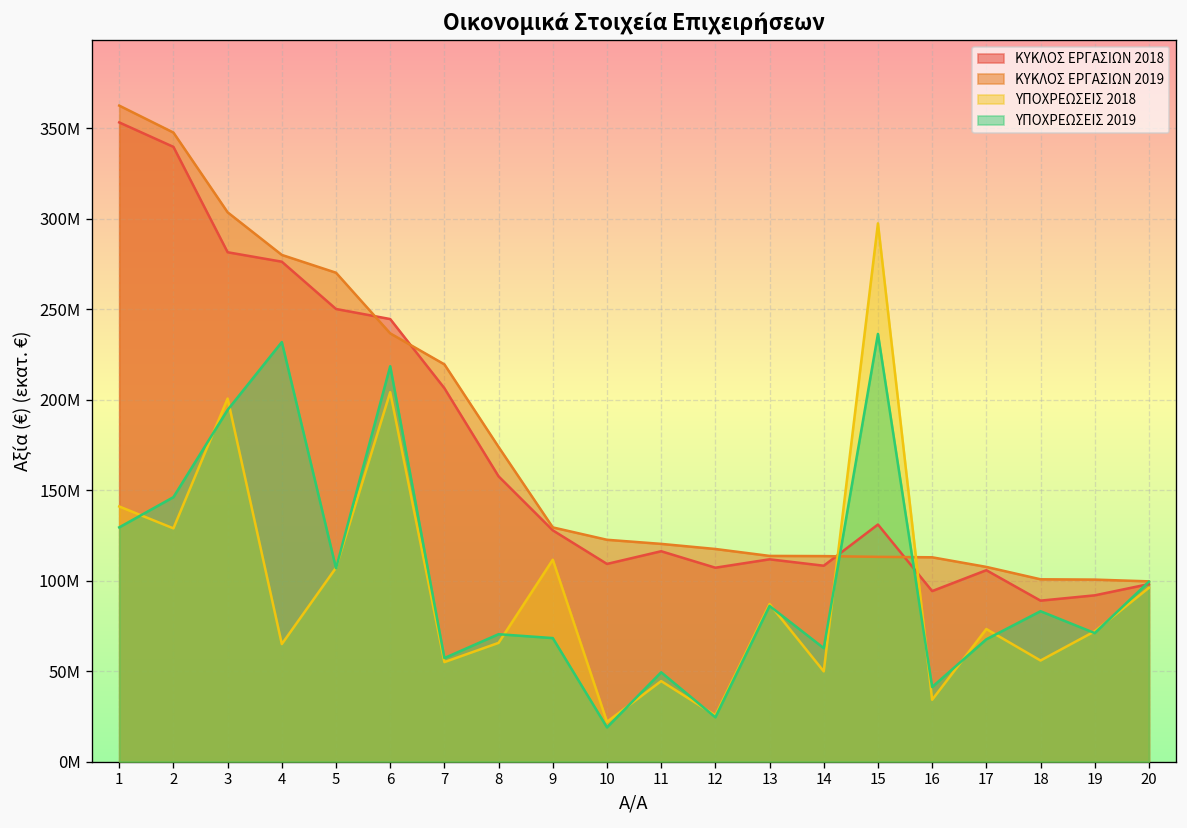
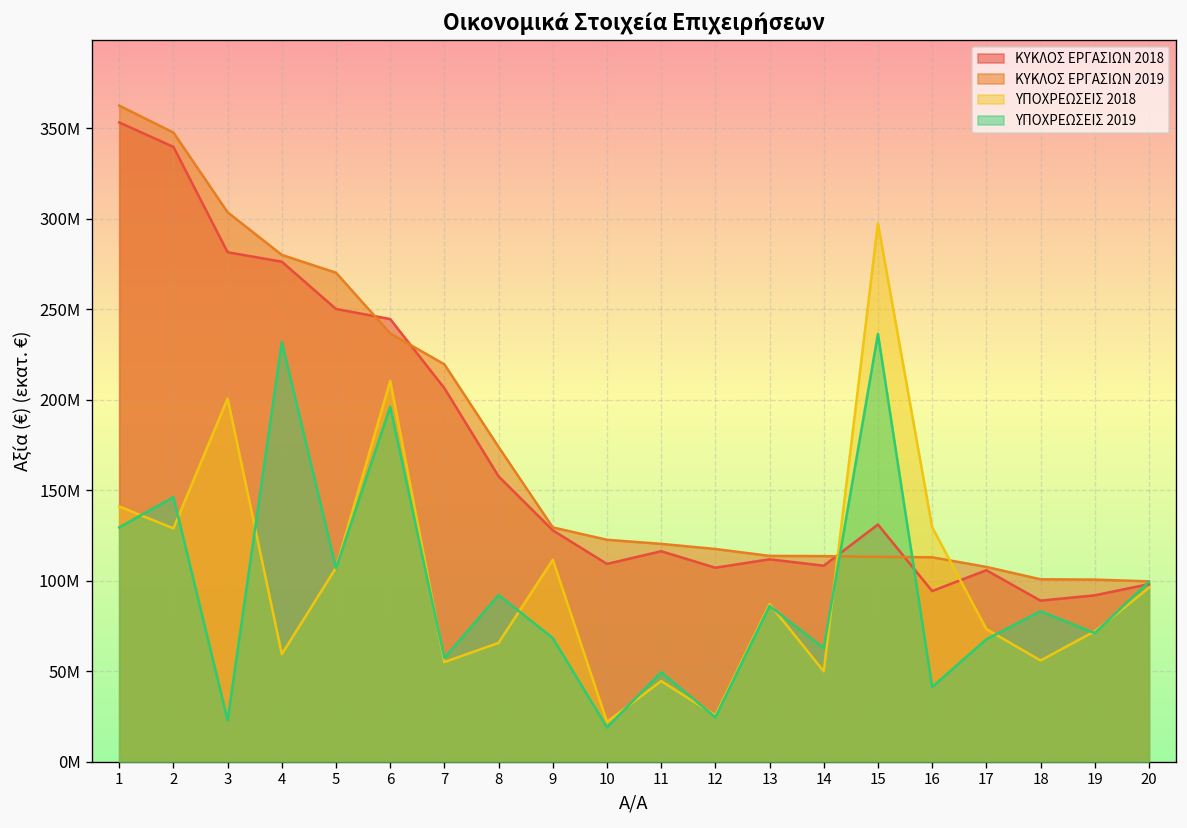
  {
    "ΥΠΟΧΡΕΩΣΕΙΣ 2018": {
      "1": 141000000,
      "2": 129000000,
      "3": 201000000,
-     "4": 65000000,
-     "6": 204000000,
+     "4": 59000000,
+     "6": 210000000,
      "7": 55000000,
      "8": 66000000,
      "9": 112000000,
      "10": 22000000,
      "11": 45000000,
      "14": 50000000,
      "15": 297000000,
-     "16": 34000000,
+     "16": 130000000,
      "17": 73000000,
      "18": 56000000,
      "20": 96000000
    },
    "ΥΠΟΧΡΕΩΣΕΙΣ 2019": {
      "1": 129000000,
      "2": 146000000,
-     "3": 194000000,
+     "3": 23000000,
      "4": 232000000,
-     "6": 218000000,
+     "6": 196000000,
      "7": 57000000,
-     "8": 70000000,
+     "8": 92000000,
      "9": 68000000,
      "10": 19000000,
      "11": 49000000,
      "14": 63000000,
      "15": 236000000,
      "16": 41000000,
      "17": 68000000,
      "18": 83000000
    }
  }
